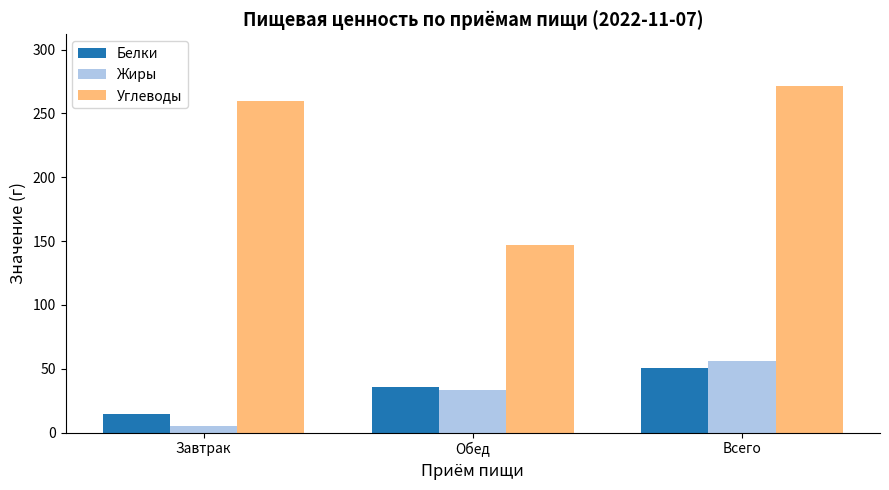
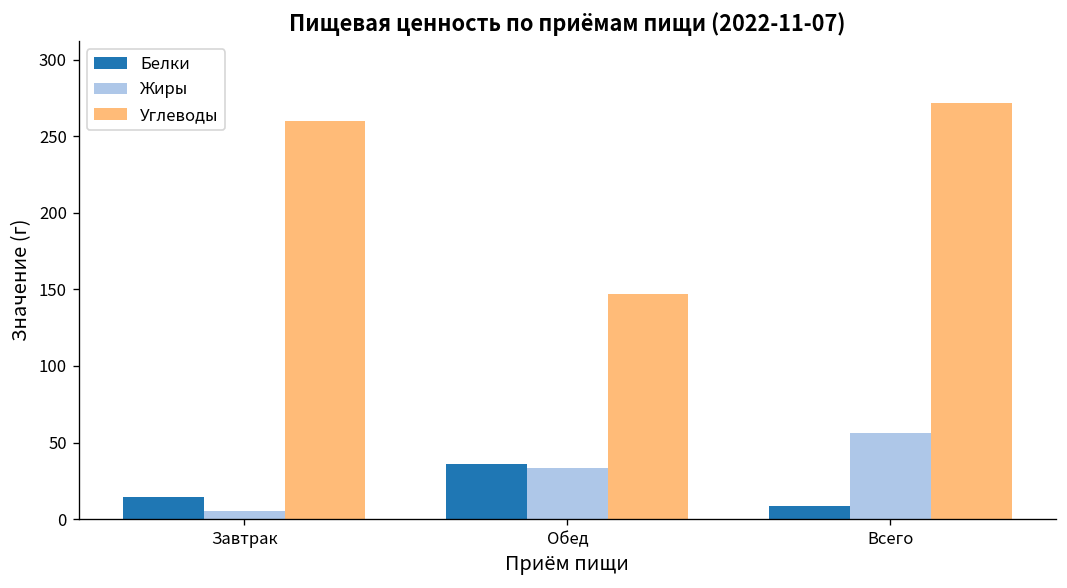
  {
    "Белки": {
      "Завтрак": 14,
      "Обед": 36,
-     "Всего": 50
+     "Всего": 9
    },
    "Жиры": {
      "Завтрак": 5,
      "Обед": 34,
      "Всего": 56
    },
    "Углеводы": {
      "Завтрак": 260,
      "Обед": 147,
      "Всего": 271
    }
  }
